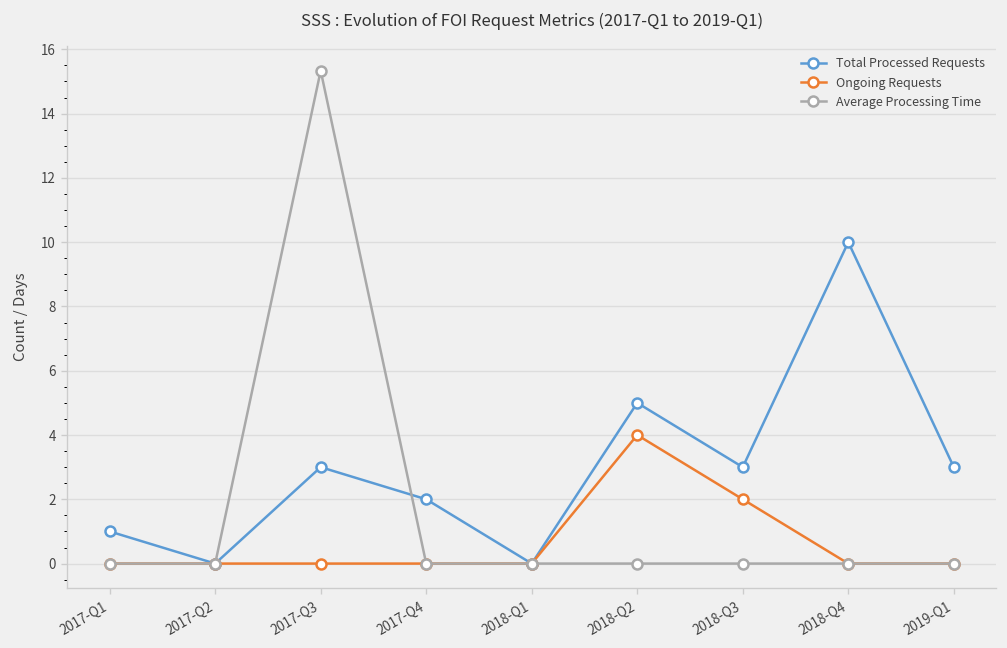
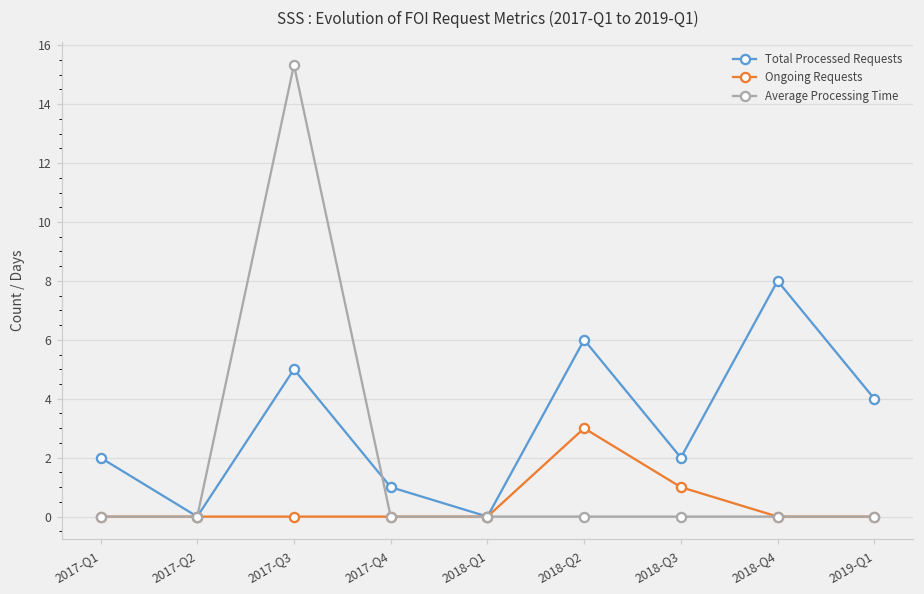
  {
    "Total Processed Requests": {
-     "2017-Q1": 1,
-     "2017-Q3": 3,
-     "2017-Q4": 2,
-     "2018-Q2": 5,
-     "2018-Q3": 3,
-     "2018-Q4": 10,
-     "2019-Q1": 3
+     "2017-Q1": 2,
+     "2017-Q3": 5,
+     "2017-Q4": 1,
+     "2018-Q2": 6,
+     "2018-Q3": 2,
+     "2018-Q4": 8,
+     "2019-Q1": 4
    },
    "Ongoing Requests": {
      "2017-Q3": 0,
-     "2018-Q2": 4,
-     "2018-Q3": 2
+     "2018-Q2": 3,
+     "2018-Q3": 1
    },
    "Average Processing Time": {
      "2017-Q3": 15.3,
      "2018-Q2": 0,
      "2018-Q3": 0
    }
  }
